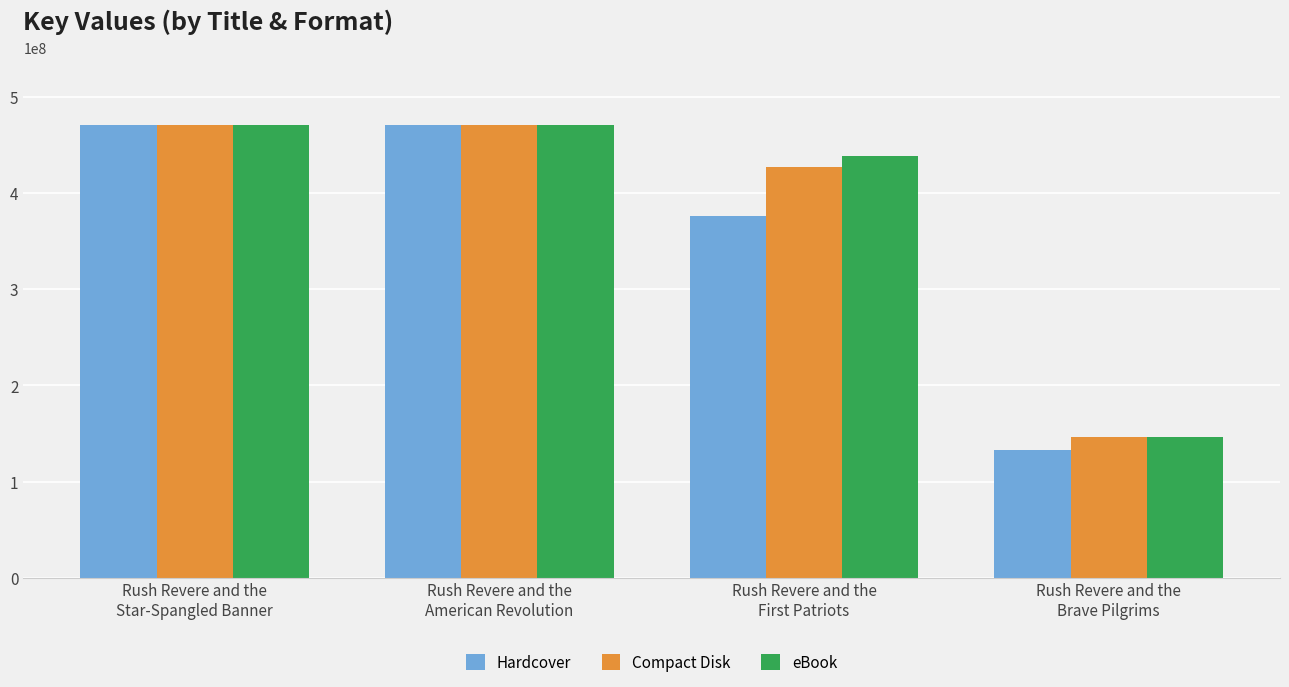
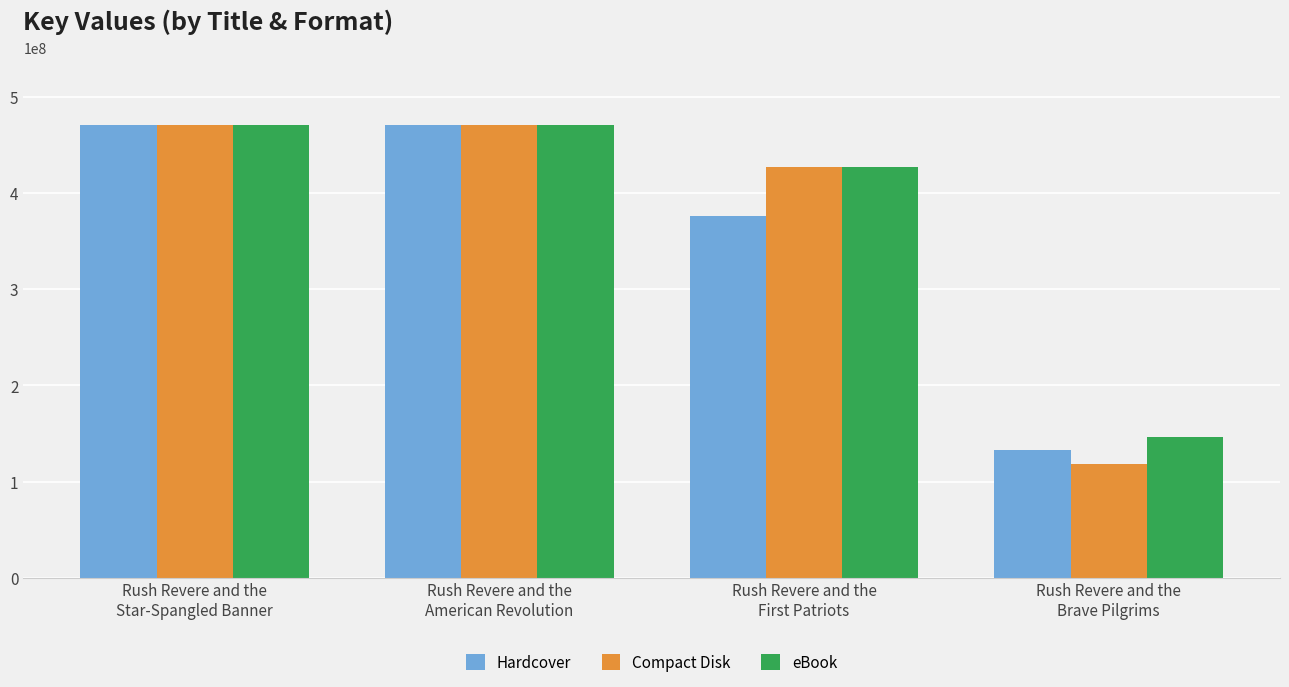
  {
    "Hardcover": {
      "Rush Revere and the Star-Spangled Banner": 470000000,
      "Rush Revere and the American Revolution": 470000000,
      "Rush Revere and the First Patriots": 380000000,
      "Rush Revere and the Brave Pilgrims": 130000000
    },
    "Compact Disk": {
      "Rush Revere and the Star-Spangled Banner": 470000000,
      "Rush Revere and the American Revolution": 470000000,
      "Rush Revere and the First Patriots": 430000000,
-     "Rush Revere and the Brave Pilgrims": 150000000
+     "Rush Revere and the Brave Pilgrims": 120000000
    },
    "eBook": {
      "Rush Revere and the Star-Spangled Banner": 470000000,
      "Rush Revere and the American Revolution": 470000000,
-     "Rush Revere and the First Patriots": 440000000,
+     "Rush Revere and the First Patriots": 430000000,
      "Rush Revere and the Brave Pilgrims": 150000000
    }
  }
